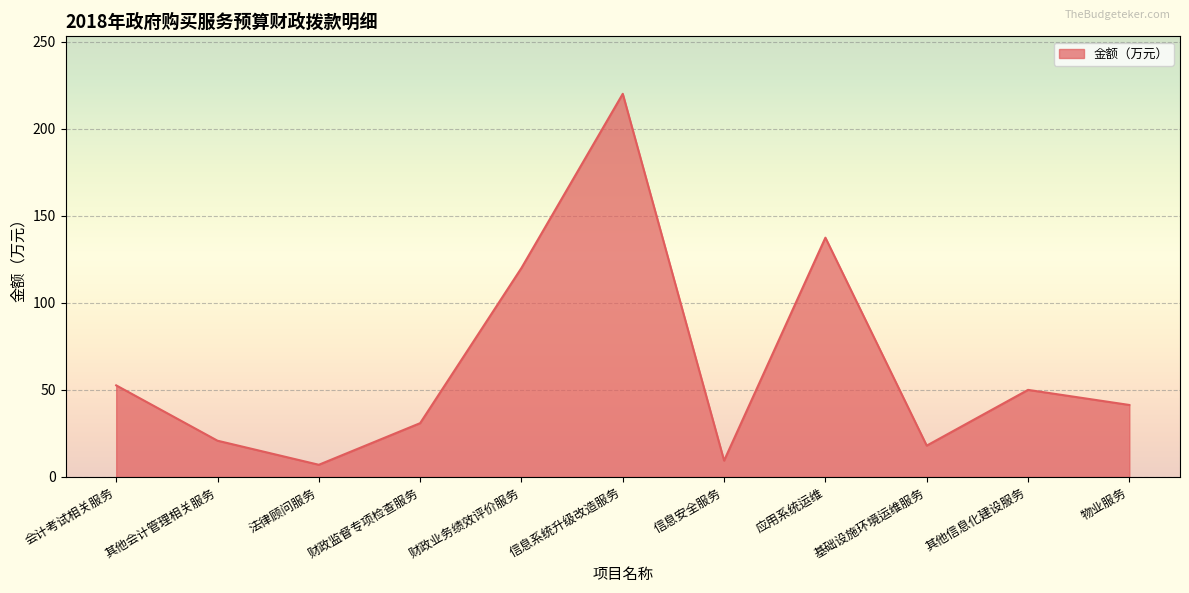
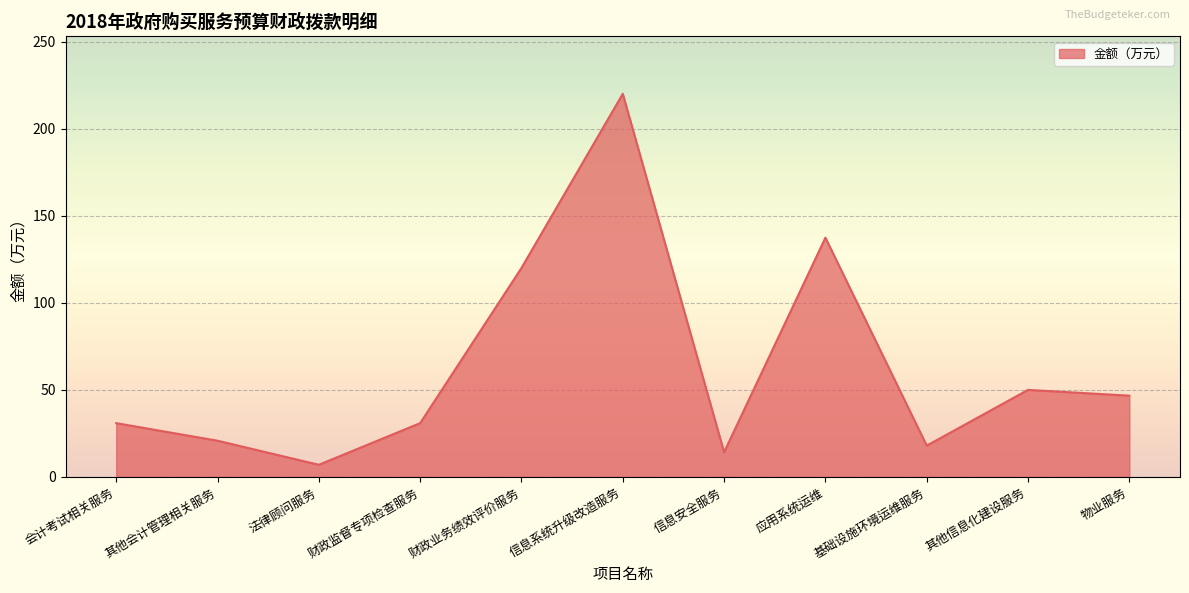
  {
-   "会计考试相关服务": 53,
+   "会计考试相关服务": 31,
    "其他会计管理相关服务": 21,
    "法律顾问服务": 7,
    "财政监督专项检查服务": 31,
    "财政业务绩效评价服务": 120,
    "信息系统升级改造服务": 220,
-   "信息安全服务": 9,
+   "信息安全服务": 14,
    "应用系统运维": 137,
    "基础设施环境运维服务": 18,
    "其他信息化建设服务": 50,
-   "物业服务": 41
+   "物业服务": 47
  }
